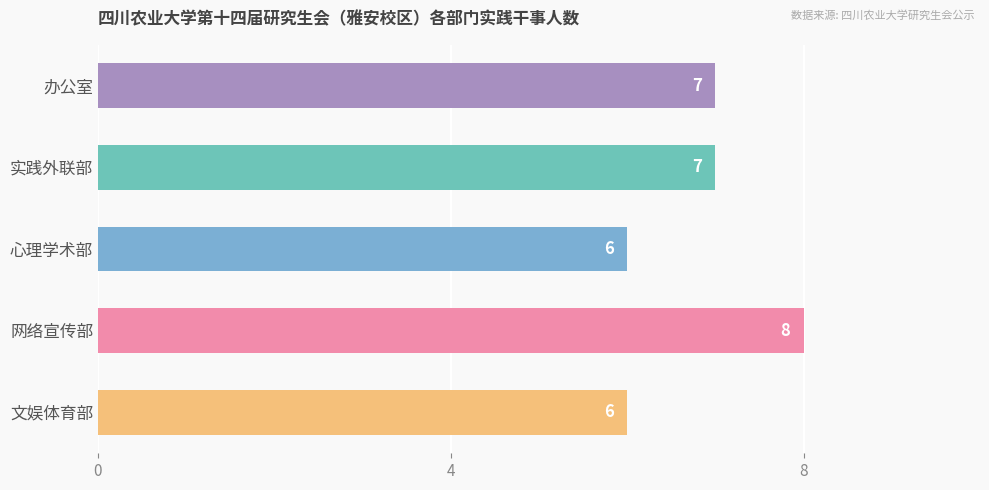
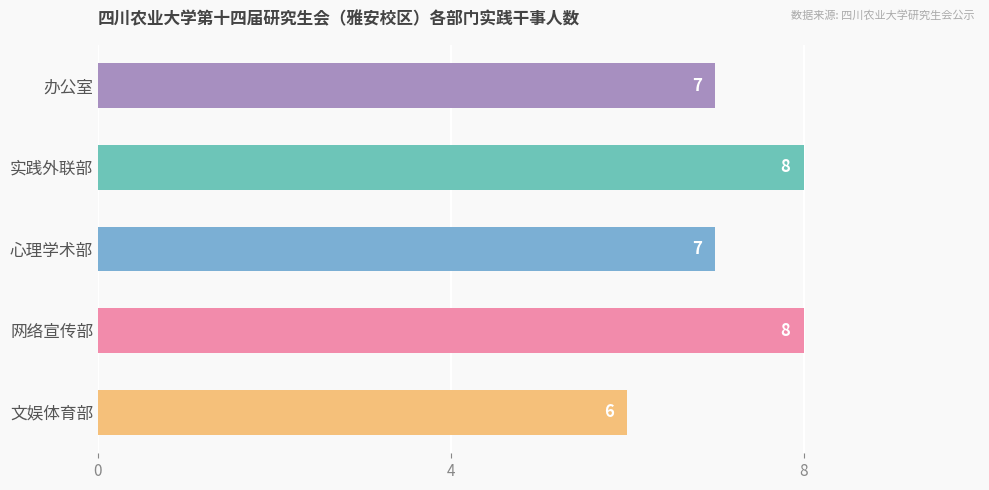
  {
    "办公室": 7,
-   "实践外联部": 7,
-   "心理学术部": 6,
+   "实践外联部": 8,
+   "心理学术部": 7,
    "网络宣传部": 8,
    "文娱体育部": 6
  }
